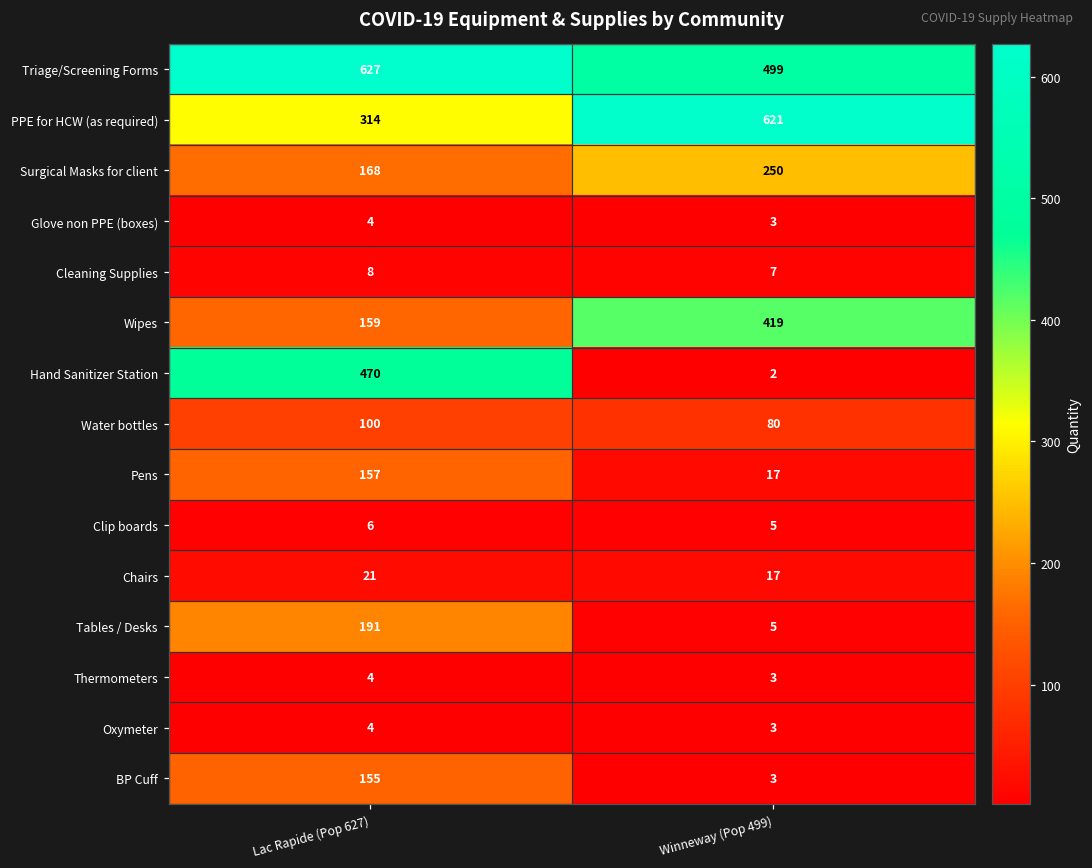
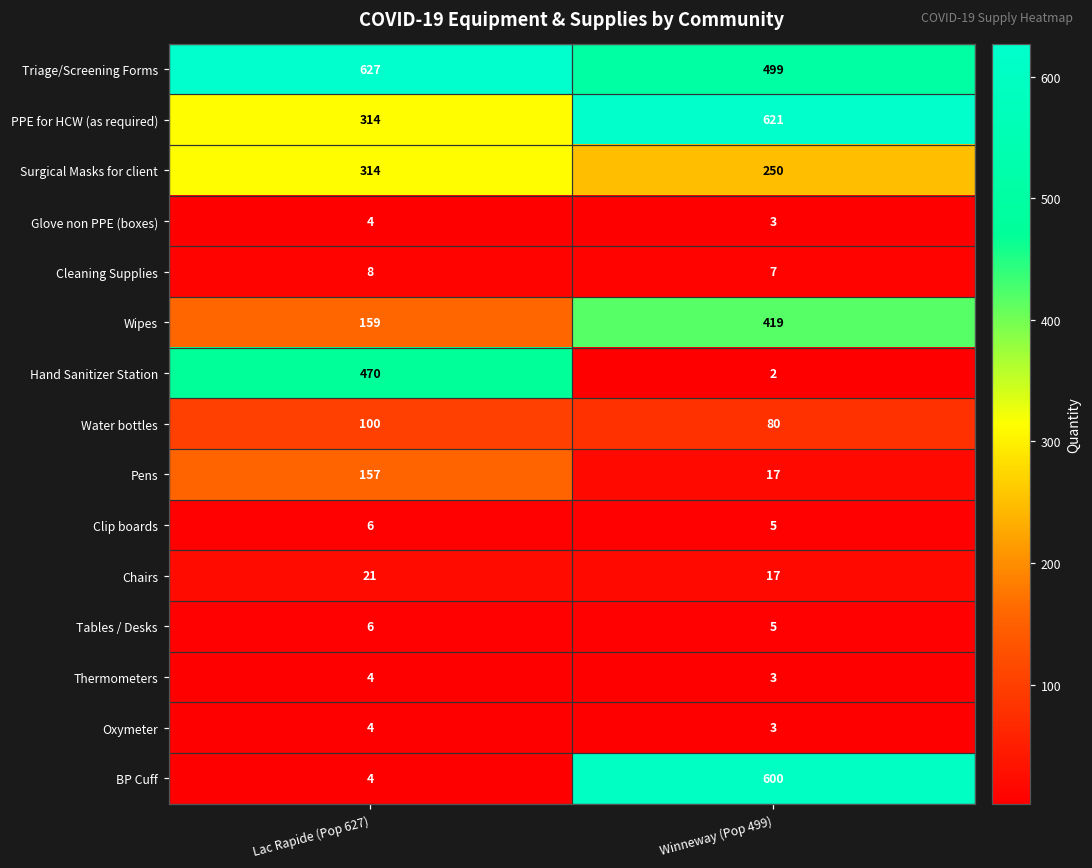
  {
    "Triage/Screening Forms": {
      "Lac Rapide (Pop 627)": 627,
      "Winneway (Pop 499)": 499
    },
    "PPE for HCW (as required)": {
      "Lac Rapide (Pop 627)": 314,
      "Winneway (Pop 499)": 621
    },
    "Surgical Masks for client": {
-     "Lac Rapide (Pop 627)": 168,
+     "Lac Rapide (Pop 627)": 314,
      "Winneway (Pop 499)": 250
    },
    "Glove non PPE (boxes)": {
      "Lac Rapide (Pop 627)": 4,
      "Winneway (Pop 499)": 3
    },
    "Cleaning Supplies": {
      "Lac Rapide (Pop 627)": 8,
      "Winneway (Pop 499)": 7
    },
    "Wipes": {
      "Lac Rapide (Pop 627)": 159,
      "Winneway (Pop 499)": 419
    },
    "Hand Sanitizer Station": {
      "Lac Rapide (Pop 627)": 470,
      "Winneway (Pop 499)": 2
    },
    "Water bottles": {
      "Lac Rapide (Pop 627)": 100,
      "Winneway (Pop 499)": 80
    },
    "Pens": {
      "Lac Rapide (Pop 627)": 157,
      "Winneway (Pop 499)": 17
    },
    "Clip boards": {
      "Lac Rapide (Pop 627)": 6,
      "Winneway (Pop 499)": 5
    },
    "Chairs": {
      "Lac Rapide (Pop 627)": 21,
      "Winneway (Pop 499)": 17
    },
    "Tables / Desks": {
-     "Lac Rapide (Pop 627)": 191,
+     "Lac Rapide (Pop 627)": 6,
      "Winneway (Pop 499)": 5
    },
    "Thermometers": {
      "Lac Rapide (Pop 627)": 4,
      "Winneway (Pop 499)": 3
    },
    "Oxymeter": {
      "Lac Rapide (Pop 627)": 4,
      "Winneway (Pop 499)": 3
    },
    "BP Cuff": {
-     "Lac Rapide (Pop 627)": 155,
-     "Winneway (Pop 499)": 3
+     "Lac Rapide (Pop 627)": 4,
+     "Winneway (Pop 499)": 600
    }
  }
